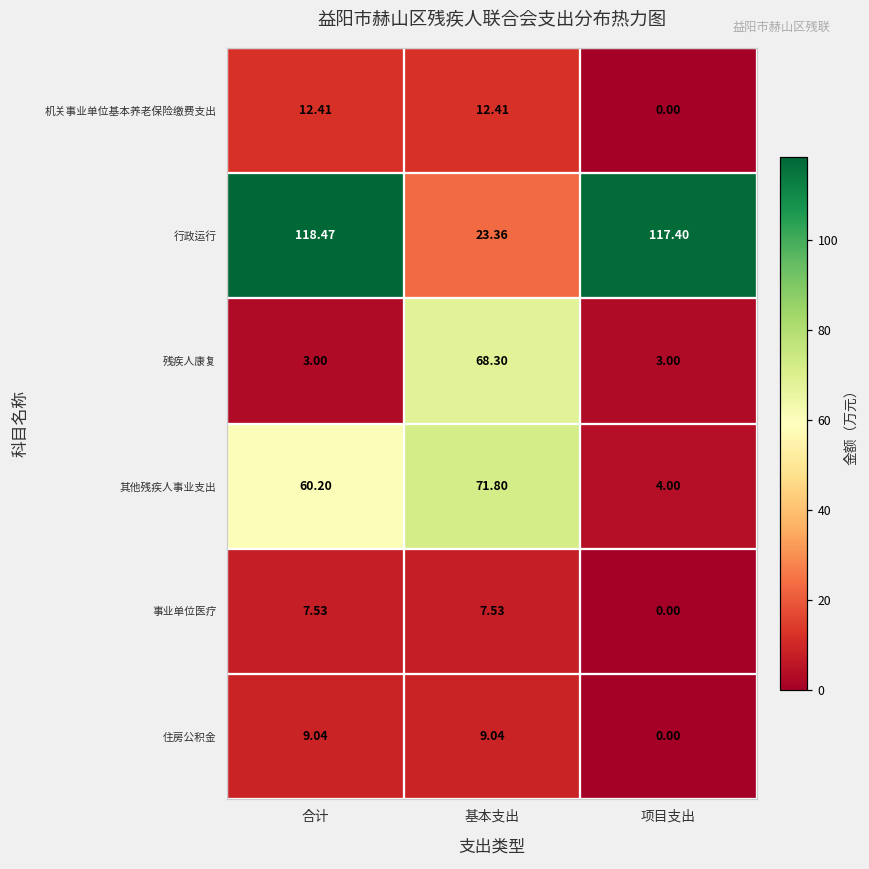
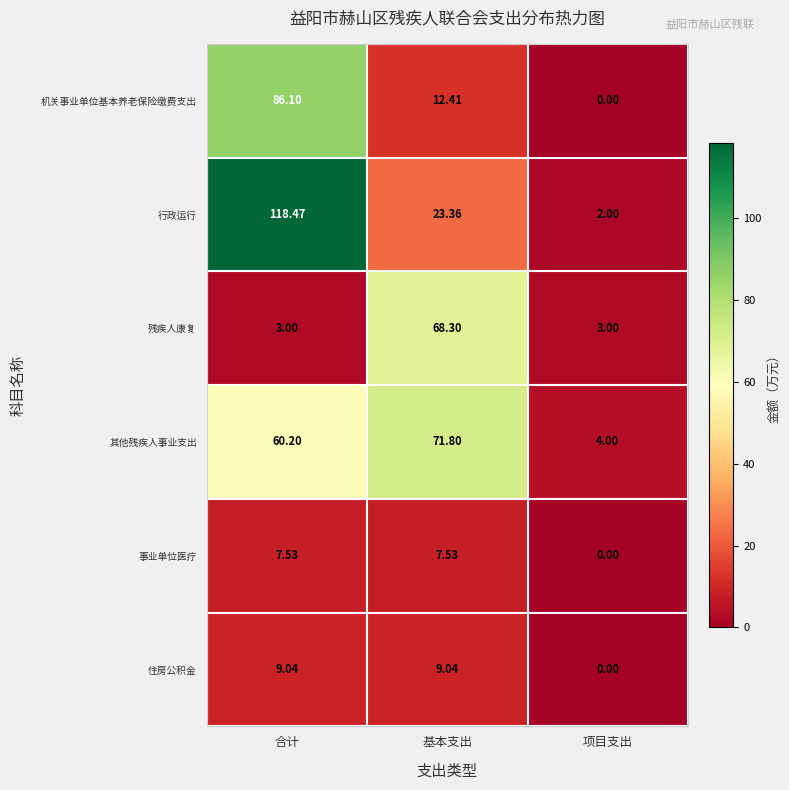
  {
    "机关事业单位基本养老保险缴费支出": {
-     "合计": 12.41,
+     "合计": 86.10,
      "基本支出": 12.41,
      "项目支出": 0.00
    },
    "行政运行": {
      "合计": 118.47,
      "基本支出": 23.36,
-     "项目支出": 117.40
+     "项目支出": 2.00
    },
    "残疾人康复": {
      "合计": 3.00,
      "基本支出": 68.30,
      "项目支出": 3.00
    },
    "其他残疾人事业支出": {
      "合计": 60.20,
      "基本支出": 71.80,
      "项目支出": 4.00
    },
    "事业单位医疗": {
      "合计": 7.53,
      "基本支出": 7.53,
      "项目支出": 0.00
    },
    "住房公积金": {
      "合计": 9.04,
      "基本支出": 9.04,
      "项目支出": 0.00
    }
  }
